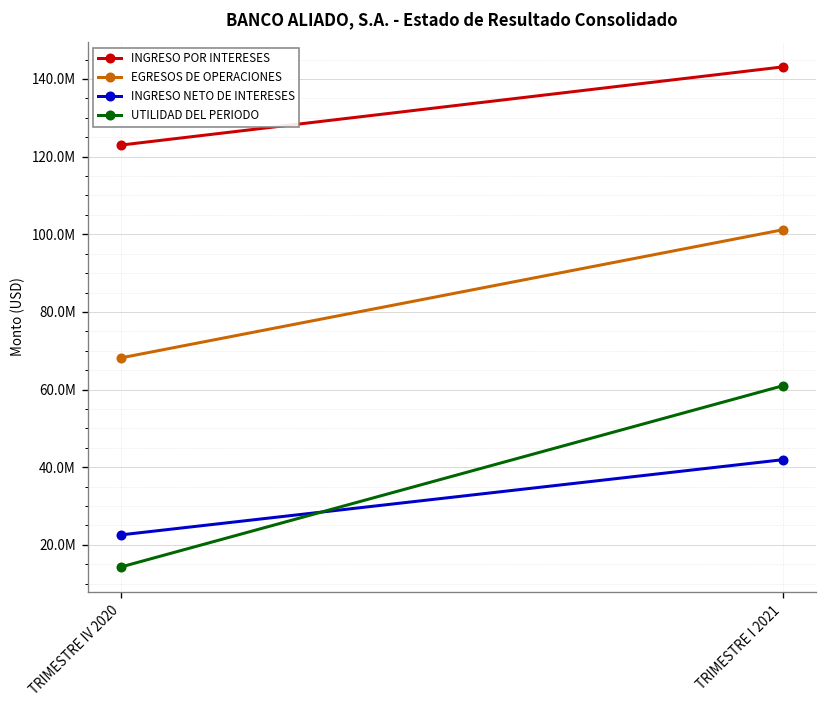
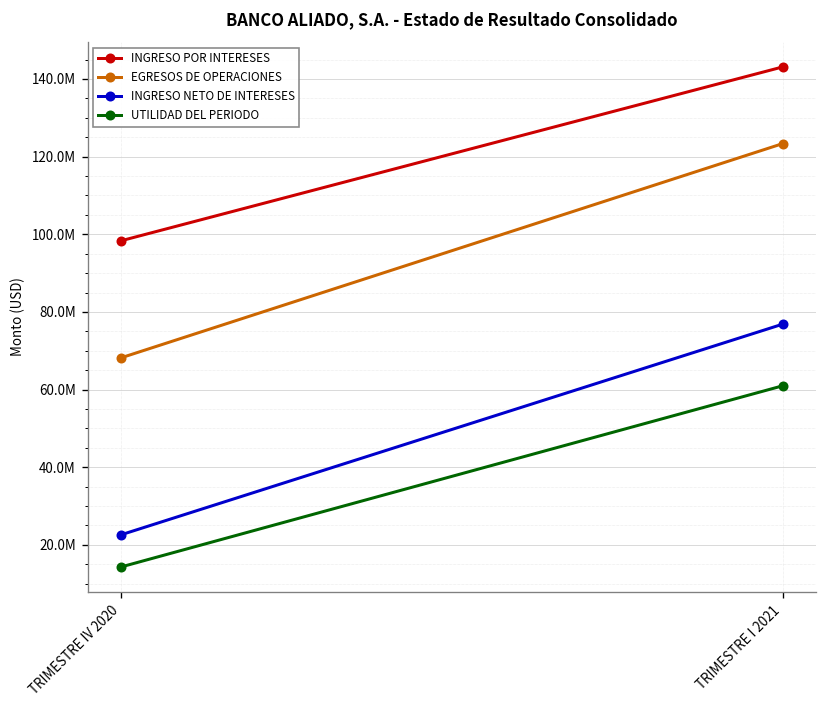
  {
    "INGRESO POR INTERESES": {
-     "TRIMESTRE IV 2020": 123000000,
+     "TRIMESTRE IV 2020": 98000000,
      "TRIMESTRE I 2021": 143000000
    },
    "EGRESOS DE OPERACIONES": {
      "TRIMESTRE IV 2020": 68000000,
-     "TRIMESTRE I 2021": 101000000
+     "TRIMESTRE I 2021": 123000000
    },
    "INGRESO NETO DE INTERESES": {
      "TRIMESTRE IV 2020": 23000000,
-     "TRIMESTRE I 2021": 42000000
+     "TRIMESTRE I 2021": 77000000
    },
    "UTILIDAD DEL PERIODO": {
      "TRIMESTRE IV 2020": 14000000,
      "TRIMESTRE I 2021": 61000000
    }
  }
